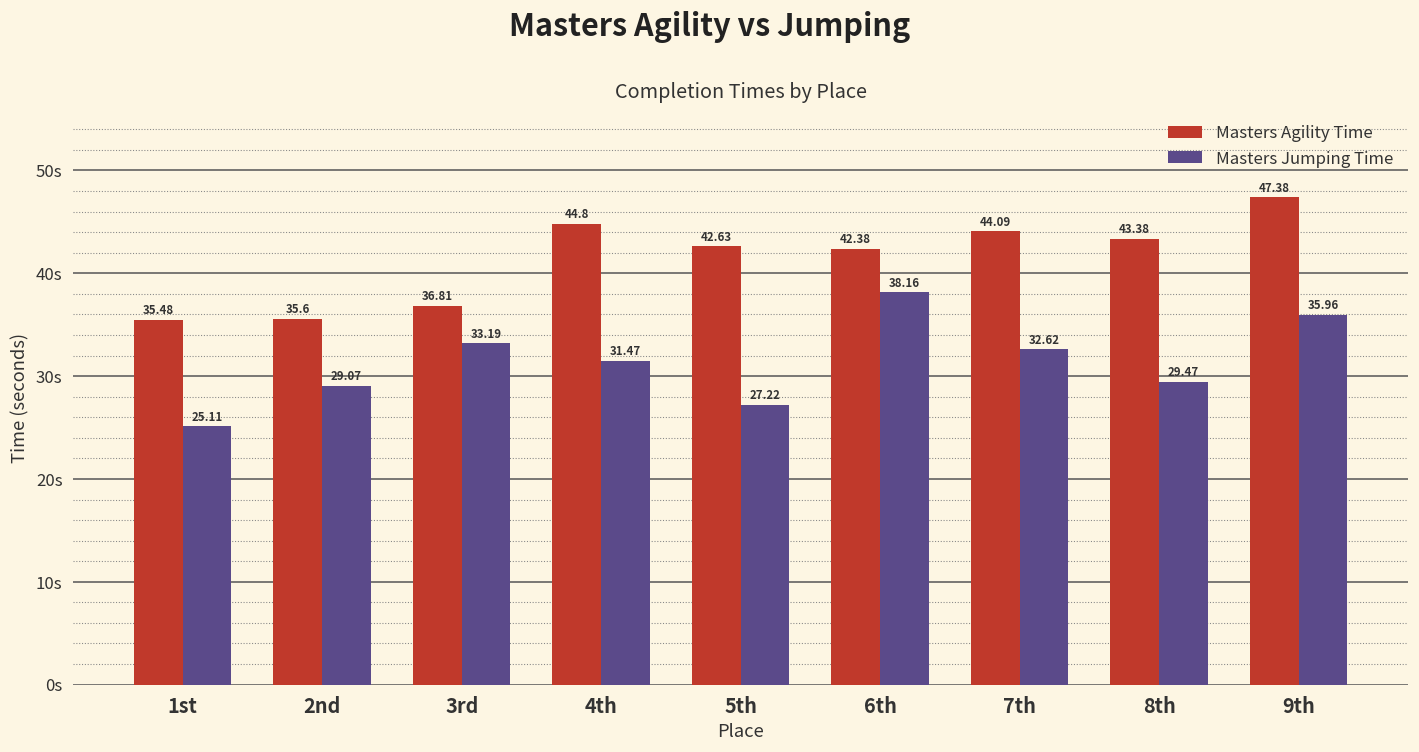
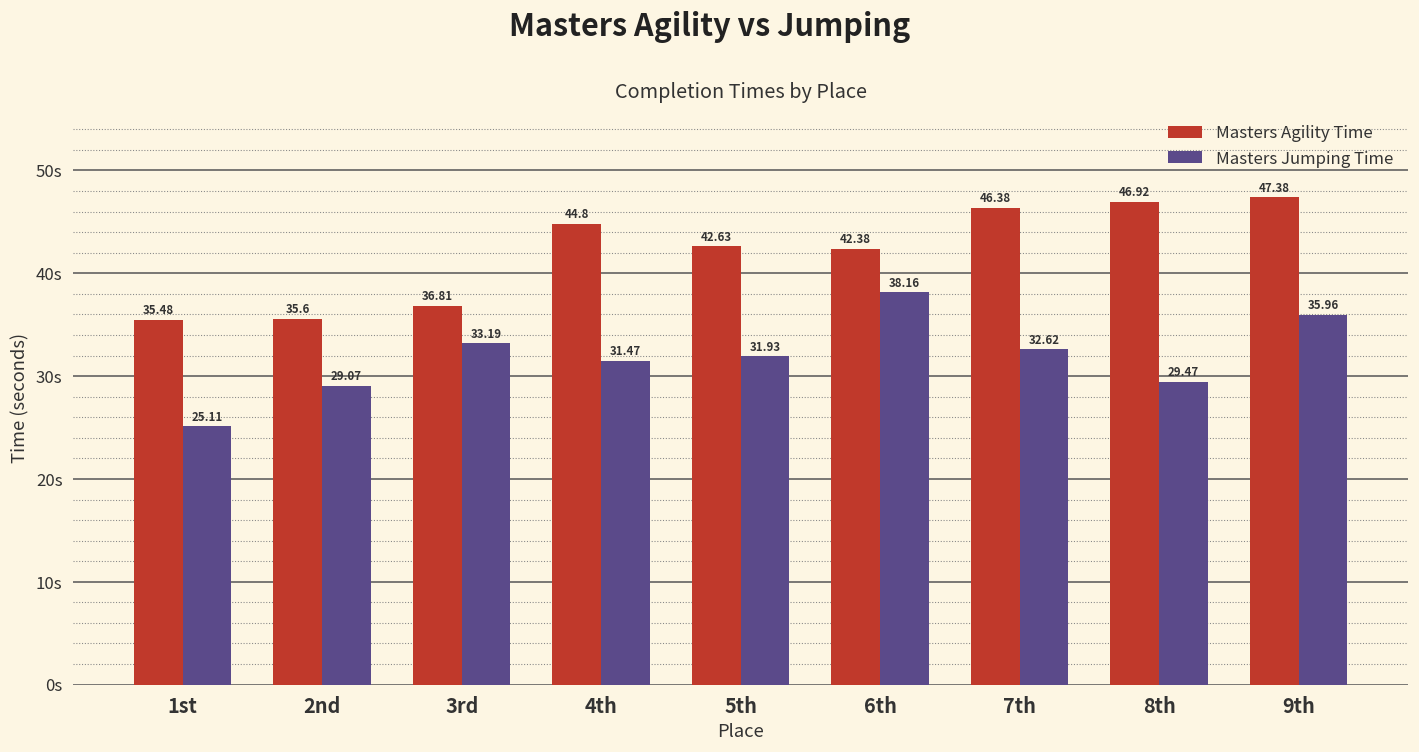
  {
    "Masters Agility Time": {
      "1st": 35.48,
      "2nd": 35.6,
      "3rd": 36.81,
      "4th": 44.8,
      "5th": 42.63,
      "6th": 42.38,
-     "7th": 44.09,
-     "8th": 43.38,
+     "7th": 46.38,
+     "8th": 46.92,
      "9th": 47.38
    },
    "Masters Jumping Time": {
      "1st": 25.11,
      "2nd": 29.07,
      "3rd": 33.19,
      "4th": 31.47,
-     "5th": 27.22,
+     "5th": 31.93,
      "6th": 38.16,
      "7th": 32.62,
      "8th": 29.47,
      "9th": 35.96
    }
  }
